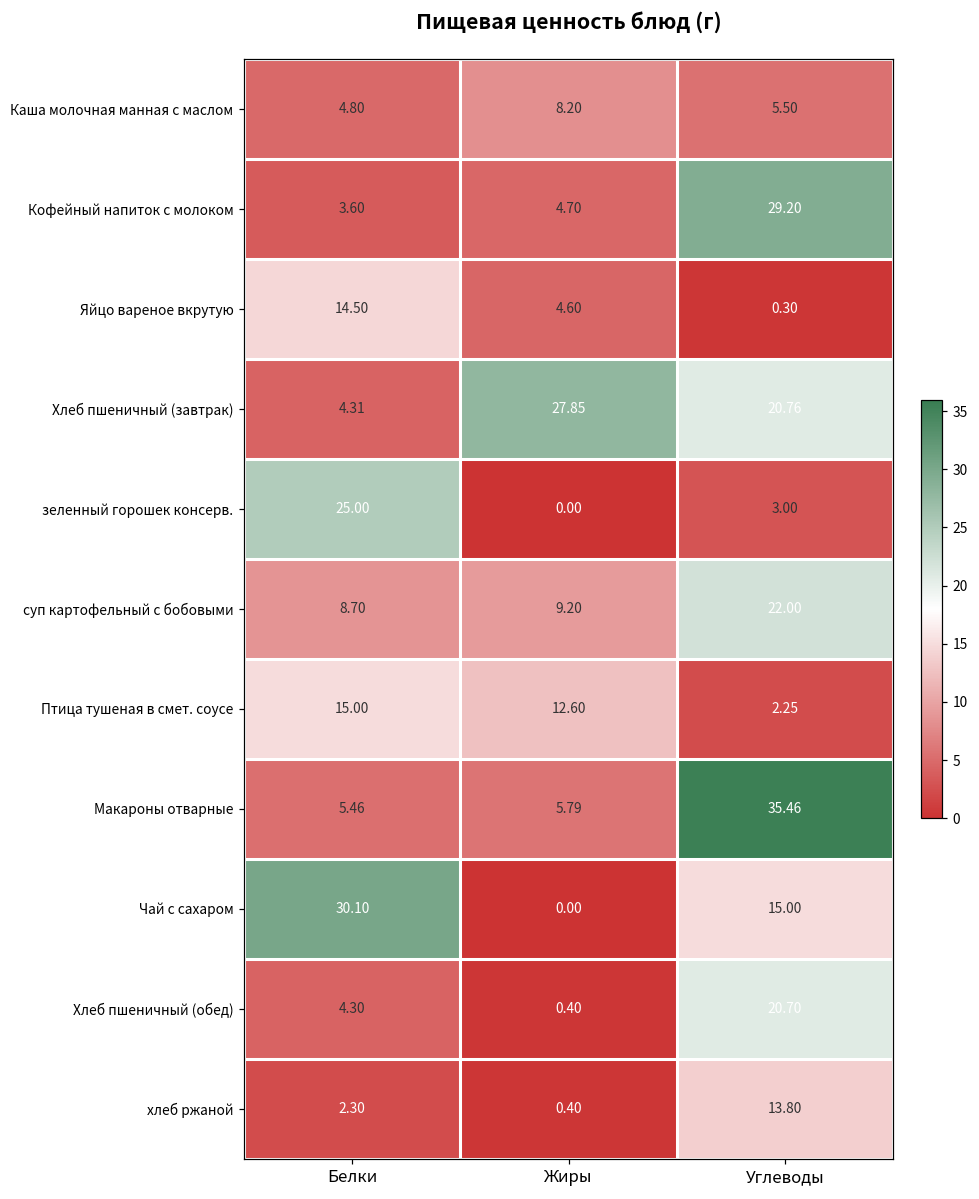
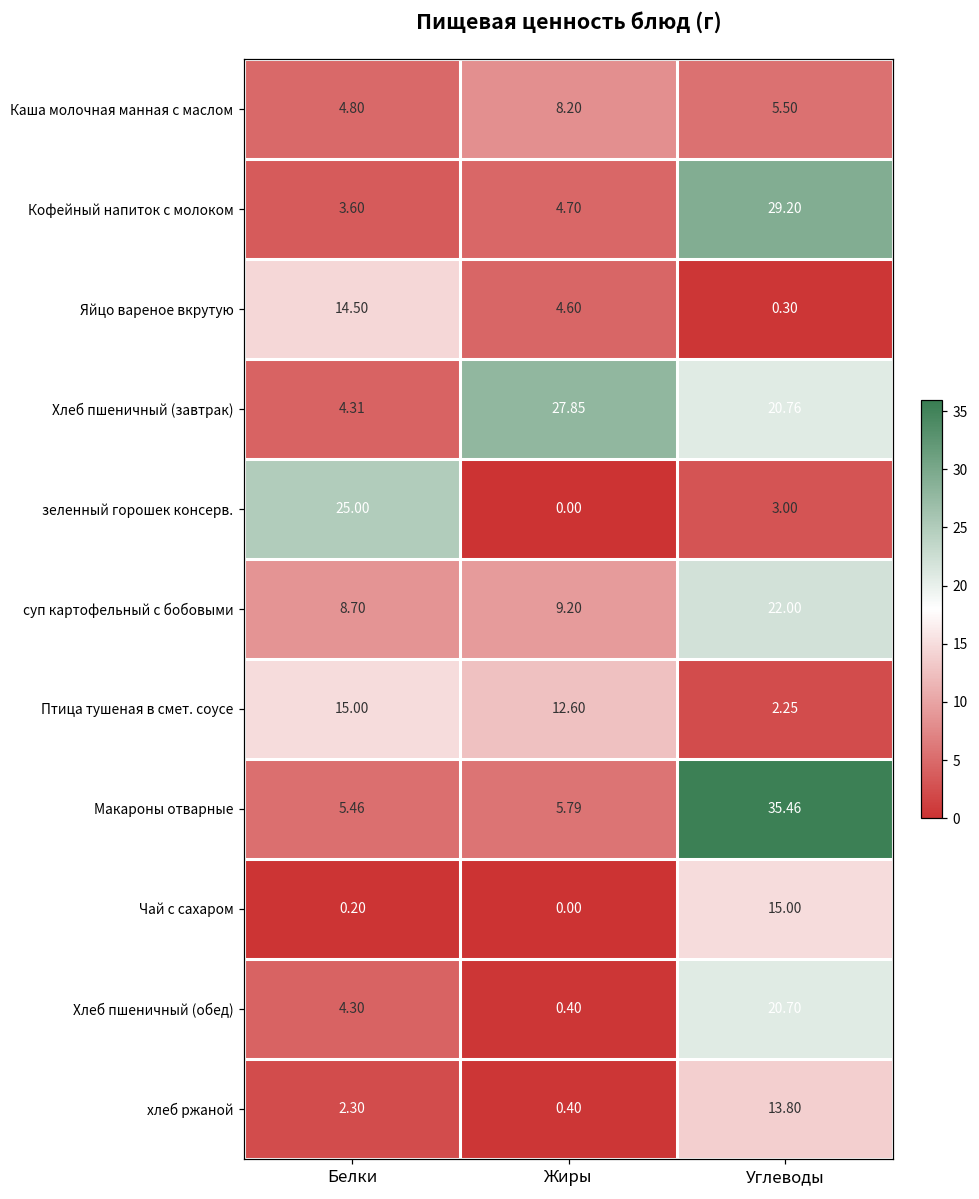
  {
    "Каша молочная манная с маслом": {
      "Белки": 4.80,
      "Жиры": 8.20,
      "Углеводы": 5.50
    },
    "Кофейный напиток с молоком": {
      "Белки": 3.60,
      "Жиры": 4.70,
      "Углеводы": 29.20
    },
    "Яйцо вареное вкрутую": {
      "Белки": 14.50,
      "Жиры": 4.60,
      "Углеводы": 0.30
    },
    "Хлеб пшеничный (завтрак)": {
      "Белки": 4.31,
      "Жиры": 27.85
    },
    "зеленный горошек консерв.": {
      "Белки": 25.00,
      "Жиры": 0.00,
      "Углеводы": 3.00
    },
    "суп картофельный с бобовыми": {
      "Белки": 8.70,
      "Жиры": 9.20
    },
    "Птица тушеная в смет. соусе": {
      "Белки": 15.00,
      "Жиры": 12.60,
      "Углеводы": 2.25
    },
    "Макароны отварные": {
      "Белки": 5.46,
      "Жиры": 5.79,
      "Углеводы": 35.46
    },
    "Чай с сахаром": {
-     "Белки": 30.10,
+     "Белки": 0.20,
      "Жиры": 0.00,
      "Углеводы": 15.00
    },
    "Хлеб пшеничный (обед)": {
      "Белки": 4.30,
      "Жиры": 0.40
    },
    "хлеб ржаной": {
      "Белки": 2.30,
      "Жиры": 0.40,
      "Углеводы": 13.80
    }
  }
